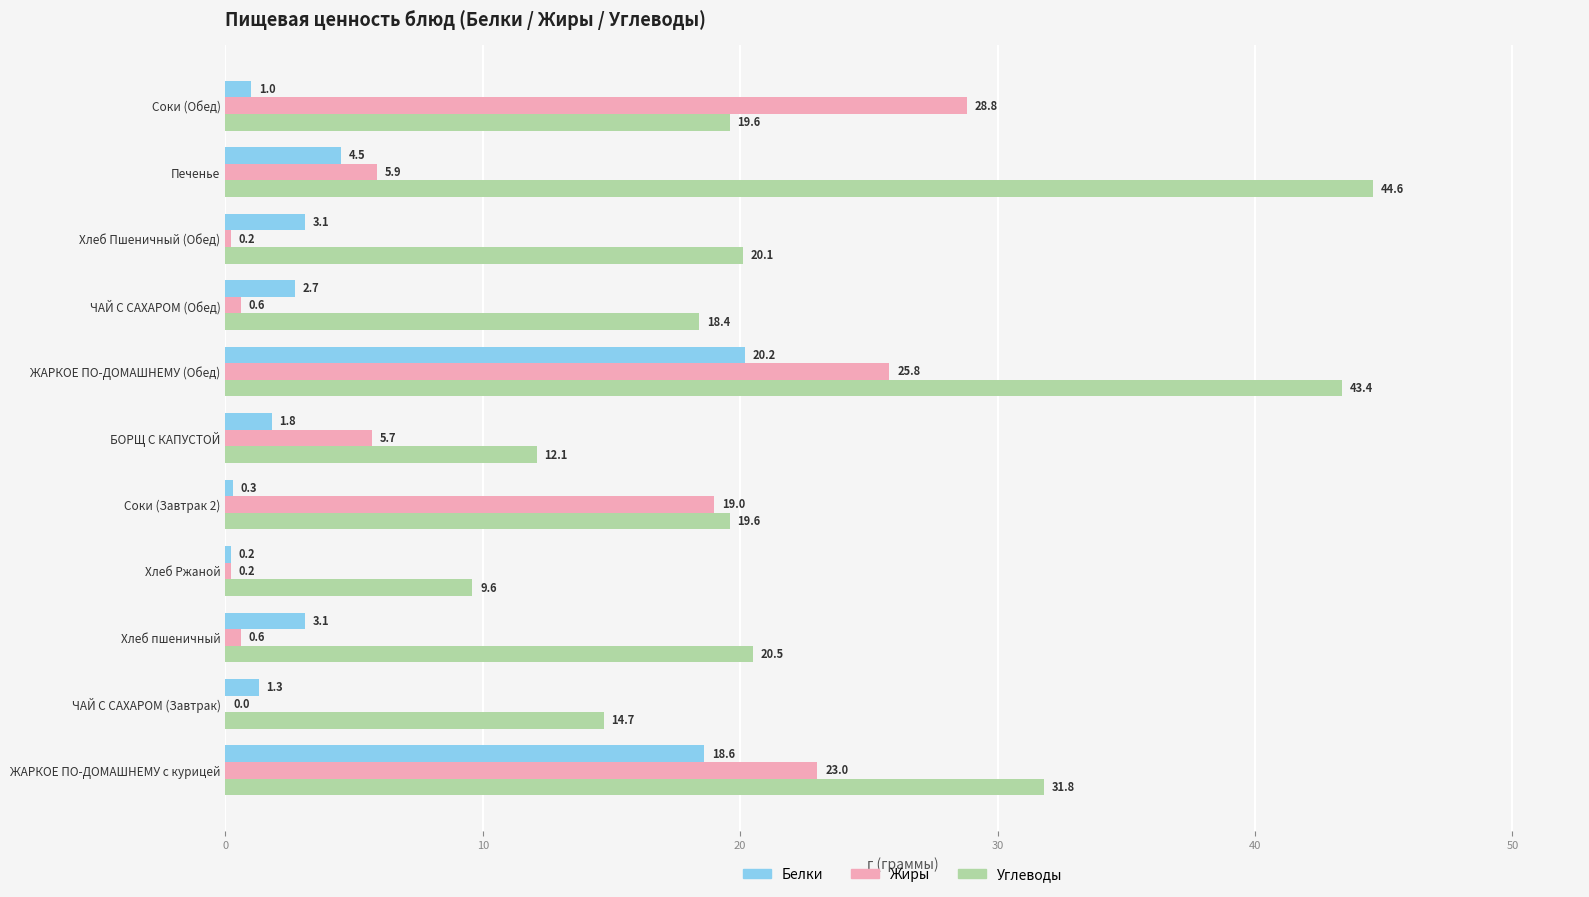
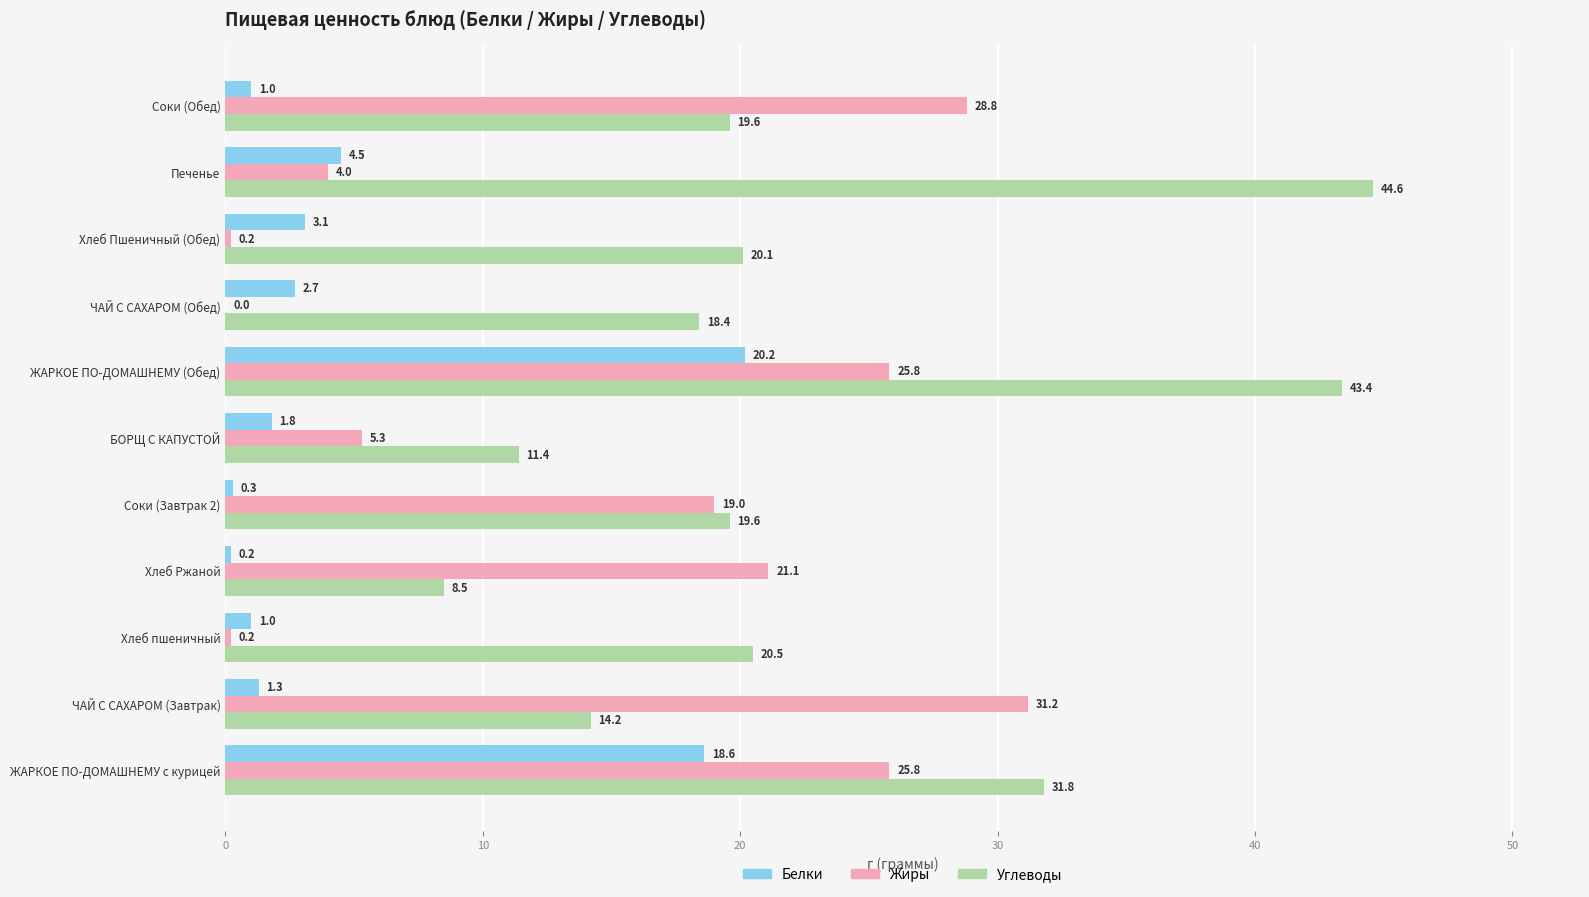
  {
    "Белки": {
      "Соки (Обед)": 1.0,
      "Печенье": 4.5,
      "Хлеб Пшеничный (Обед)": 3.1,
      "ЧАЙ С САХАРОМ (Обед)": 2.7,
      "ЖАРКОЕ ПО-ДОМАШНЕМУ (Обед)": 20.2,
      "БОРЩ С КАПУСТОЙ": 1.8,
      "Соки (Завтрак 2)": 0.3,
      "Хлеб Ржаной": 0.2,
-     "Хлеб пшеничный": 3.1,
+     "Хлеб пшеничный": 1.0,
      "ЧАЙ С САХАРОМ (Завтрак)": 1.3,
      "ЖАРКОЕ ПО-ДОМАШНЕМУ с курицей": 18.6
    },
    "Жиры": {
      "Соки (Обед)": 28.8,
-     "Печенье": 5.9,
+     "Печенье": 4.0,
      "Хлеб Пшеничный (Обед)": 0.2,
-     "ЧАЙ С САХАРОМ (Обед)": 0.6,
+     "ЧАЙ С САХАРОМ (Обед)": 0.0,
      "ЖАРКОЕ ПО-ДОМАШНЕМУ (Обед)": 25.8,
-     "БОРЩ С КАПУСТОЙ": 5.7,
+     "БОРЩ С КАПУСТОЙ": 5.3,
      "Соки (Завтрак 2)": 19.0,
-     "Хлеб Ржаной": 0.2,
-     "Хлеб пшеничный": 0.6,
-     "ЧАЙ С САХАРОМ (Завтрак)": 0.0,
-     "ЖАРКОЕ ПО-ДОМАШНЕМУ с курицей": 23.0
+     "Хлеб Ржаной": 21.1,
+     "Хлеб пшеничный": 0.2,
+     "ЧАЙ С САХАРОМ (Завтрак)": 31.2,
+     "ЖАРКОЕ ПО-ДОМАШНЕМУ с курицей": 25.8
    },
    "Углеводы": {
      "Соки (Обед)": 19.6,
      "Печенье": 44.6,
      "Хлеб Пшеничный (Обед)": 20.1,
      "ЧАЙ С САХАРОМ (Обед)": 18.4,
      "ЖАРКОЕ ПО-ДОМАШНЕМУ (Обед)": 43.4,
-     "БОРЩ С КАПУСТОЙ": 12.1,
+     "БОРЩ С КАПУСТОЙ": 11.4,
      "Соки (Завтрак 2)": 19.6,
-     "Хлеб Ржаной": 9.6,
+     "Хлеб Ржаной": 8.5,
      "Хлеб пшеничный": 20.5,
-     "ЧАЙ С САХАРОМ (Завтрак)": 14.7,
+     "ЧАЙ С САХАРОМ (Завтрак)": 14.2,
      "ЖАРКОЕ ПО-ДОМАШНЕМУ с курицей": 31.8
    }
  }
